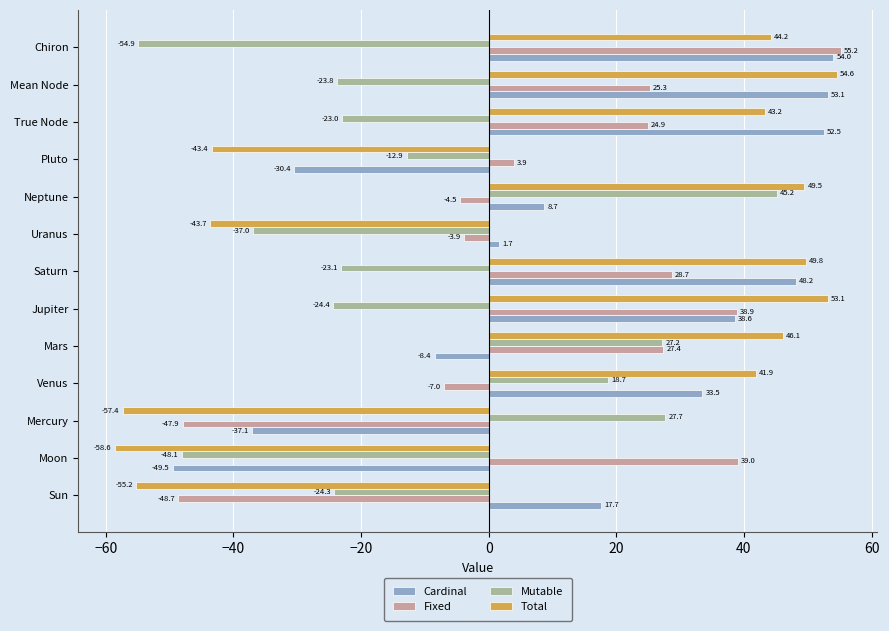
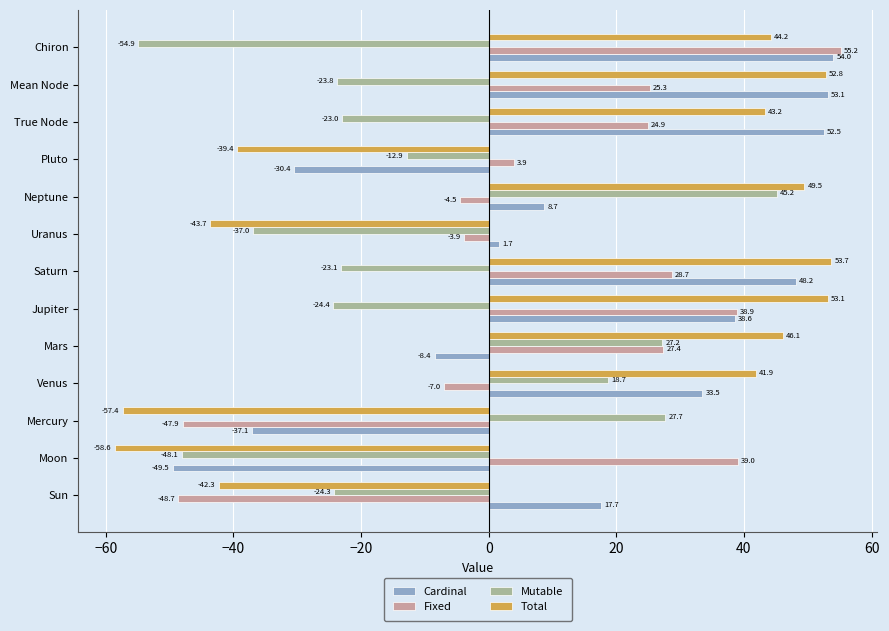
  {
    "Total": {
      "Chiron": 44.2,
-     "Mean Node": 54.6,
+     "Mean Node": 52.8,
      "True Node": 43.2,
-     "Pluto": -43.4,
+     "Pluto": -39.4,
      "Neptune": 49.5,
      "Uranus": -43.7,
-     "Saturn": 49.8,
+     "Saturn": 53.7,
      "Jupiter": 53.1,
      "Mars": 46.1,
      "Venus": 41.9,
      "Mercury": -57.4,
      "Moon": -58.6,
-     "Sun": -55.2
+     "Sun": -42.3
    }
  }
